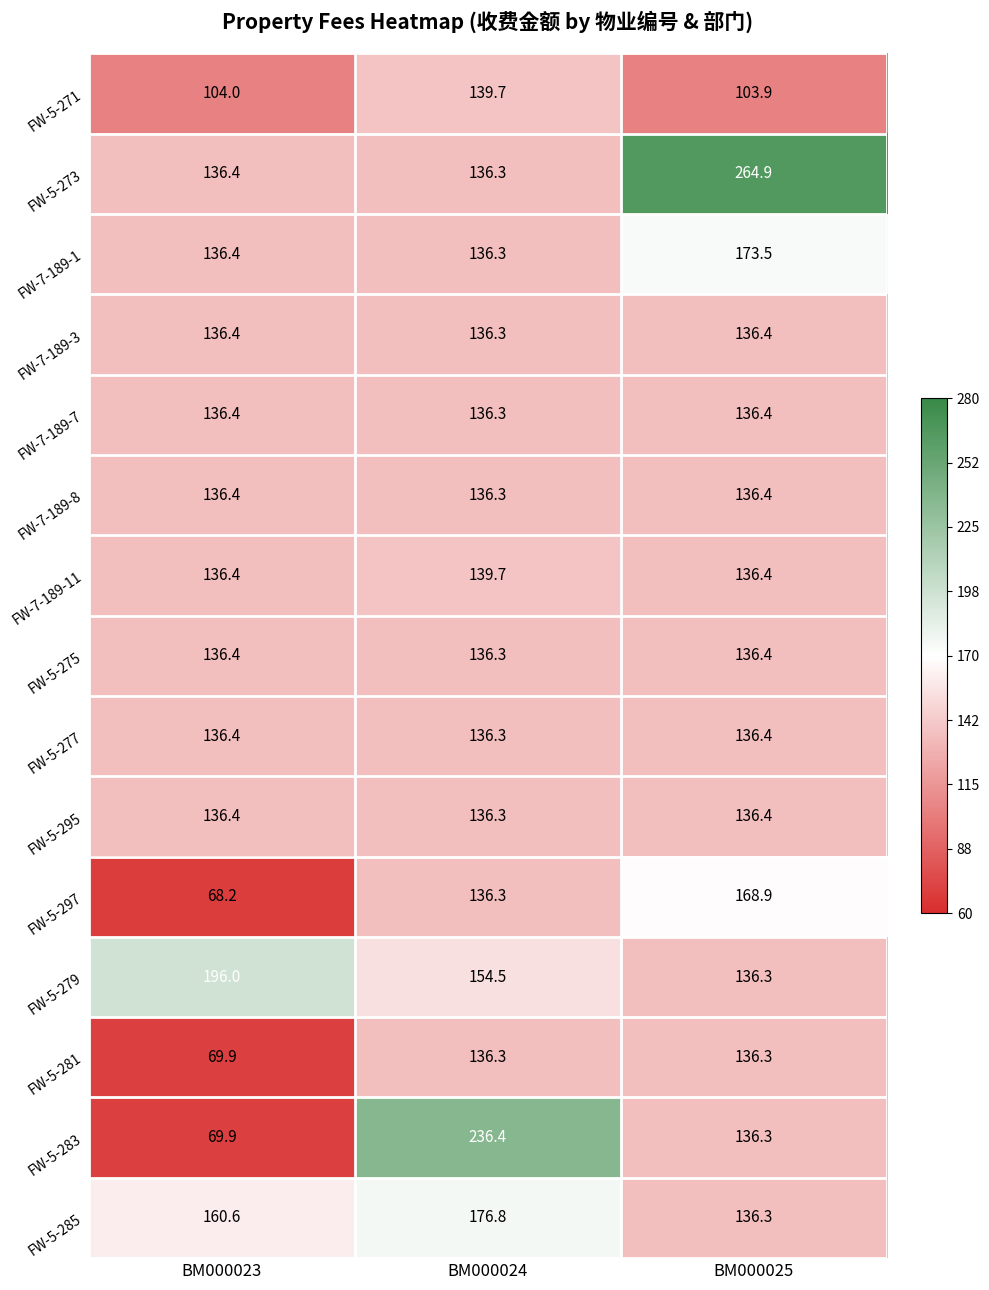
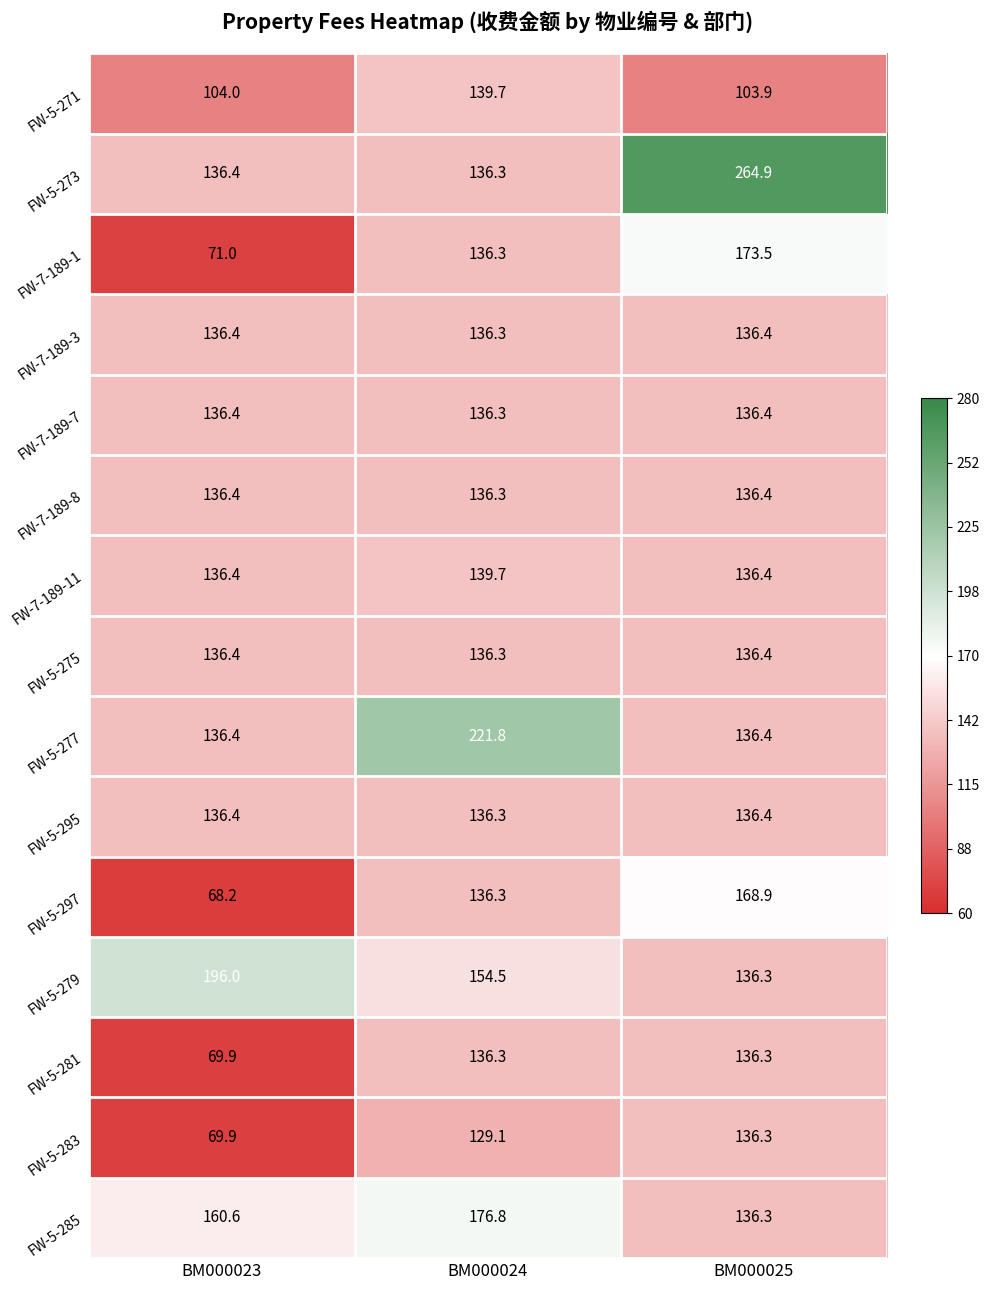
  {
    "FW-5-271": {
      "BM000023": 104.0,
      "BM000024": 139.7,
      "BM000025": 103.9
    },
    "FW-5-273": {
      "BM000023": 136.4,
      "BM000024": 136.3,
      "BM000025": 264.9
    },
    "FW-7-189-1": {
-     "BM000023": 136.4,
+     "BM000023": 71.0,
      "BM000024": 136.3,
      "BM000025": 173.5
    },
    "FW-7-189-3": {
      "BM000023": 136.4,
      "BM000024": 136.3,
      "BM000025": 136.4
    },
    "FW-7-189-7": {
      "BM000023": 136.4,
      "BM000024": 136.3,
      "BM000025": 136.4
    },
    "FW-7-189-8": {
      "BM000023": 136.4,
      "BM000024": 136.3,
      "BM000025": 136.4
    },
    "FW-7-189-11": {
      "BM000023": 136.4,
      "BM000024": 139.7,
      "BM000025": 136.4
    },
    "FW-5-275": {
      "BM000023": 136.4,
      "BM000024": 136.3,
      "BM000025": 136.4
    },
    "FW-5-277": {
      "BM000023": 136.4,
-     "BM000024": 136.3,
+     "BM000024": 221.8,
      "BM000025": 136.4
    },
    "FW-5-295": {
      "BM000023": 136.4,
      "BM000024": 136.3,
      "BM000025": 136.4
    },
    "FW-5-297": {
      "BM000023": 68.2,
      "BM000024": 136.3,
      "BM000025": 168.9
    },
    "FW-5-279": {
      "BM000023": 196.0,
      "BM000024": 154.5,
      "BM000025": 136.3
    },
    "FW-5-281": {
      "BM000023": 69.9,
      "BM000024": 136.3,
      "BM000025": 136.3
    },
    "FW-5-283": {
      "BM000023": 69.9,
-     "BM000024": 236.4,
+     "BM000024": 129.1,
      "BM000025": 136.3
    },
    "FW-5-285": {
      "BM000023": 160.6,
      "BM000024": 176.8,
      "BM000025": 136.3
    }
  }
